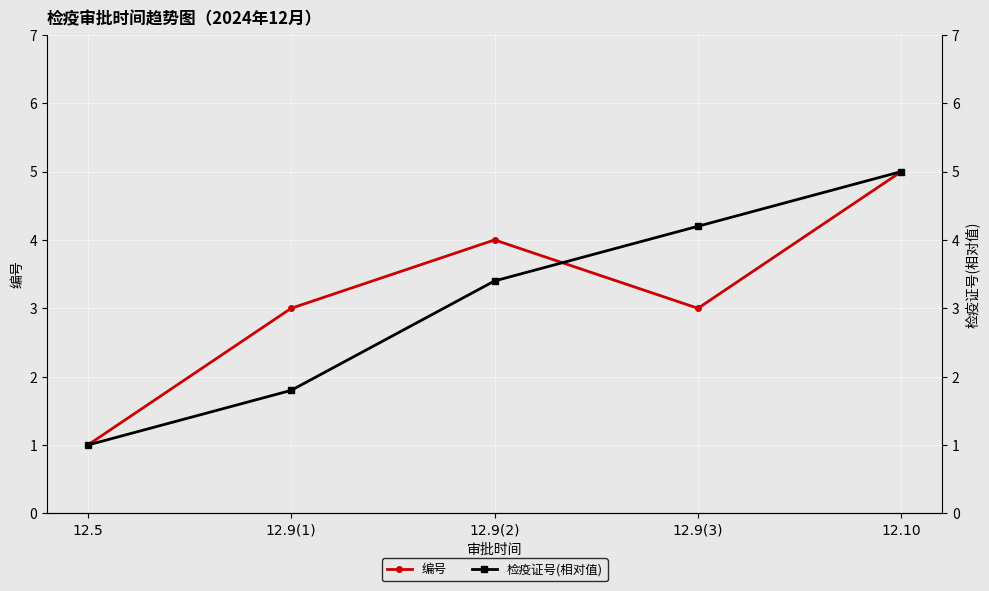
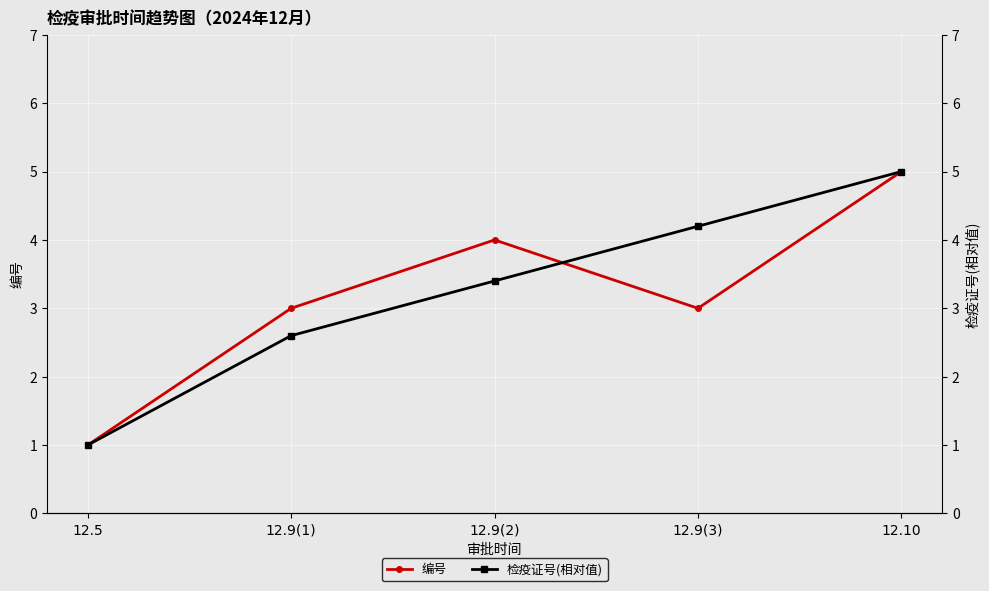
  {
    "编号": {
      "12.5": 1.0,
      "12.9(1)": 3.0,
      "12.9(2)": 4.0,
      "12.9(3)": 3.0,
      "12.10": 5.0
    },
    "检疫证号(相对值)": {
      "12.5": 1.0,
-     "12.9(1)": 1.8,
+     "12.9(1)": 2.6,
      "12.9(2)": 3.4,
      "12.9(3)": 4.2,
      "12.10": 5.0
    }
  }
